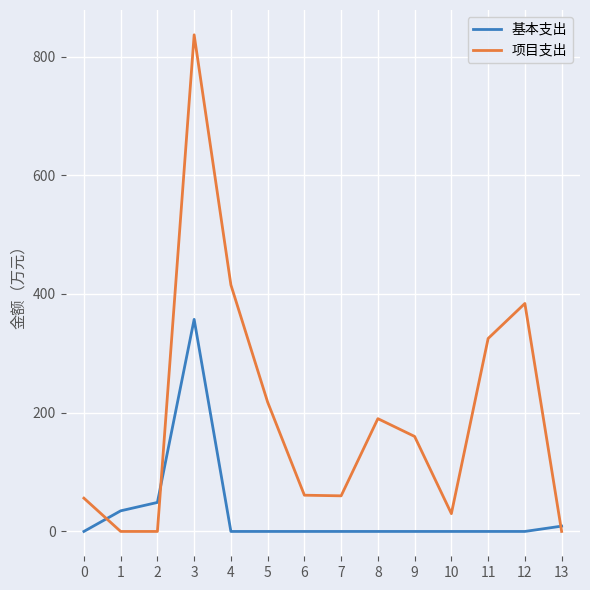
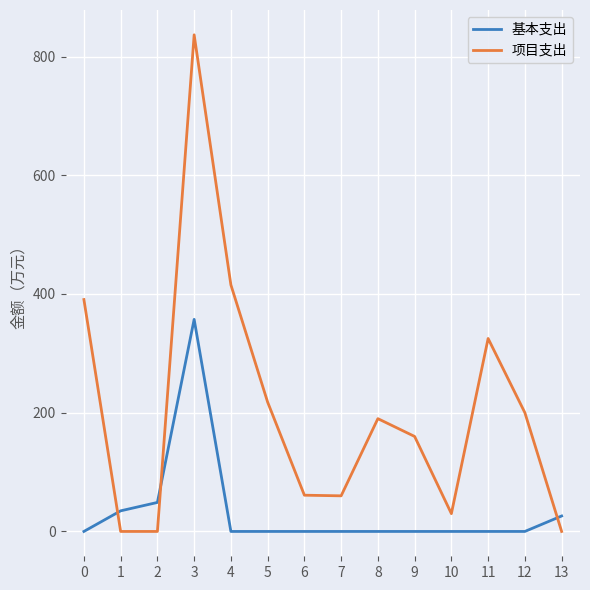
  {
    "基本支出": {
      "0": 0,
      "1": 30,
      "2": 50,
      "3": 360,
      "4": 0,
      "5": 0,
      "6": 0,
      "7": 0,
      "8": 0,
      "9": 0,
      "10": 0,
      "11": 0,
      "12": 0,
-     "13": 10
+     "13": 30
    },
    "项目支出": {
-     "0": 60,
+     "0": 390,
      "1": 0,
      "2": 0,
      "3": 840,
      "4": 420,
      "5": 220,
      "6": 60,
      "7": 60,
      "8": 190,
      "9": 160,
      "10": 30,
      "11": 330,
-     "12": 380,
+     "12": 200,
      "13": 0
    }
  }
